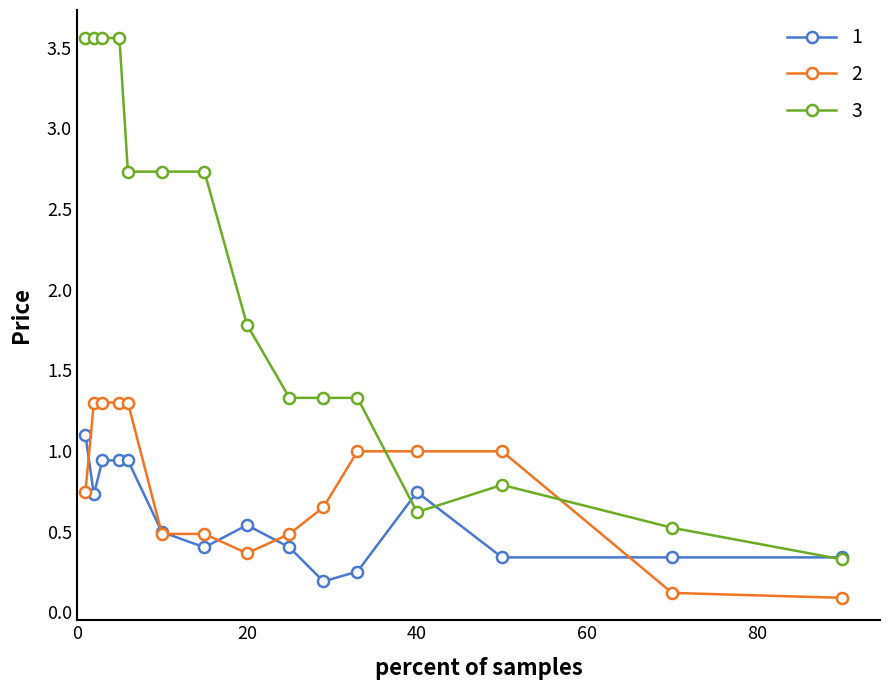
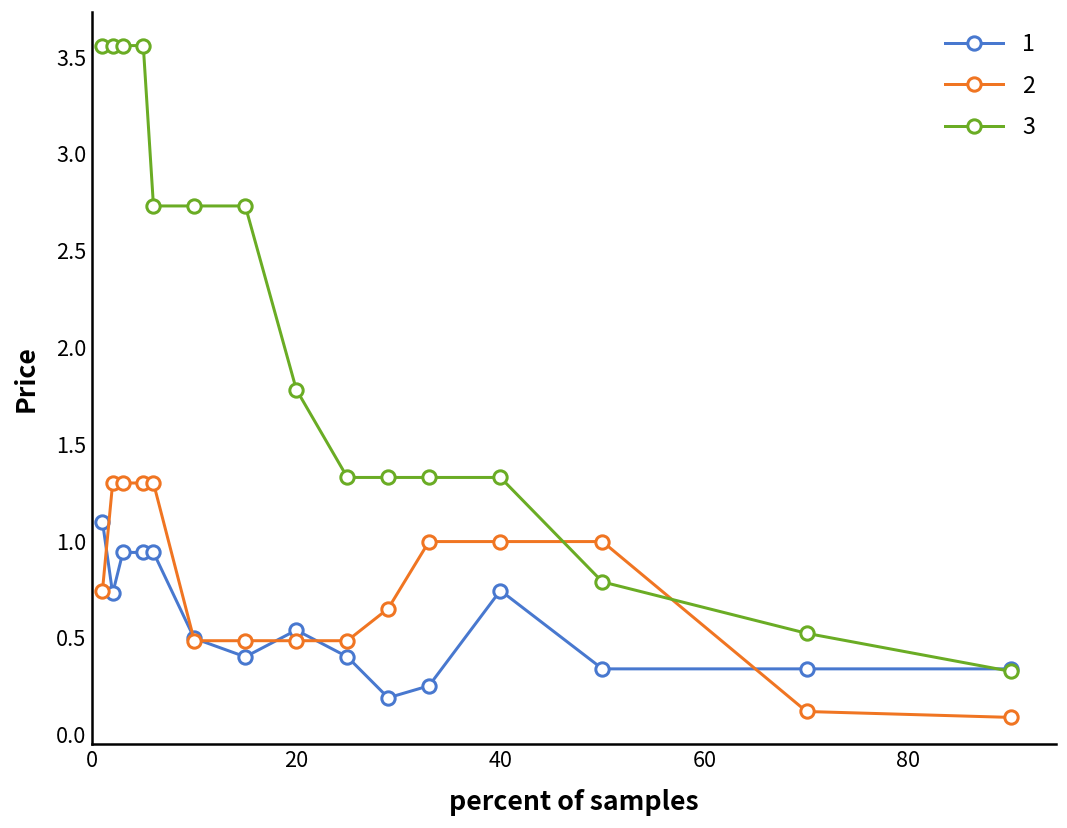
  {
    "1": {
      "20": 0.54,
      "40": 0.74
    },
    "2": {
-     "20": 0.37,
+     "20": 0.49,
      "40": 1.00
    },
    "3": {
      "20": 1.78,
-     "40": 0.62
+     "40": 1.33
    }
  }
